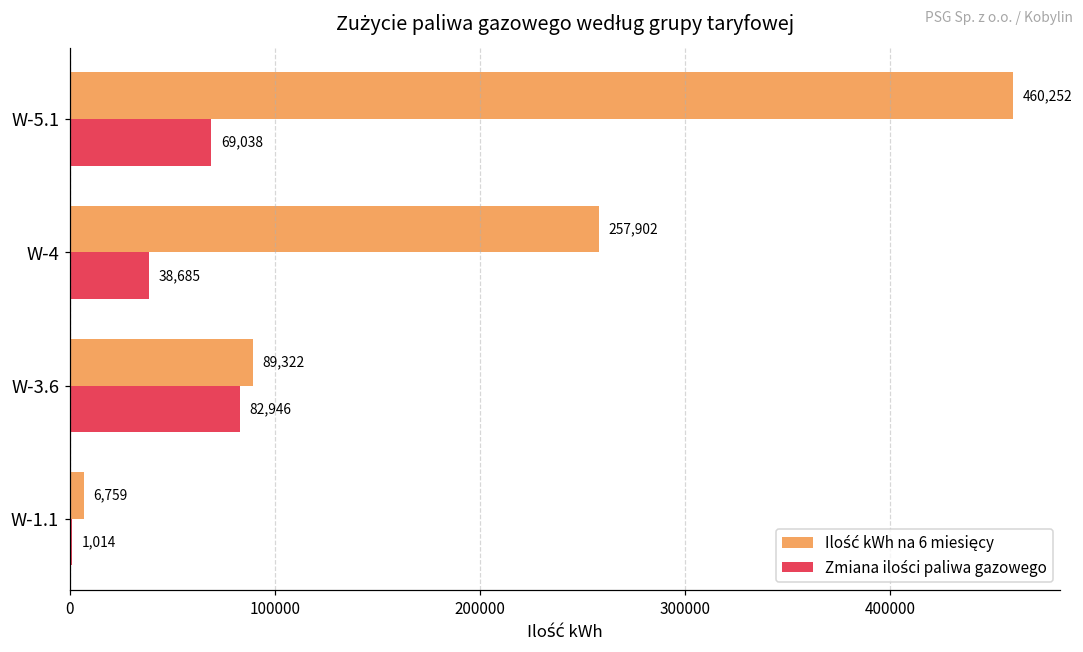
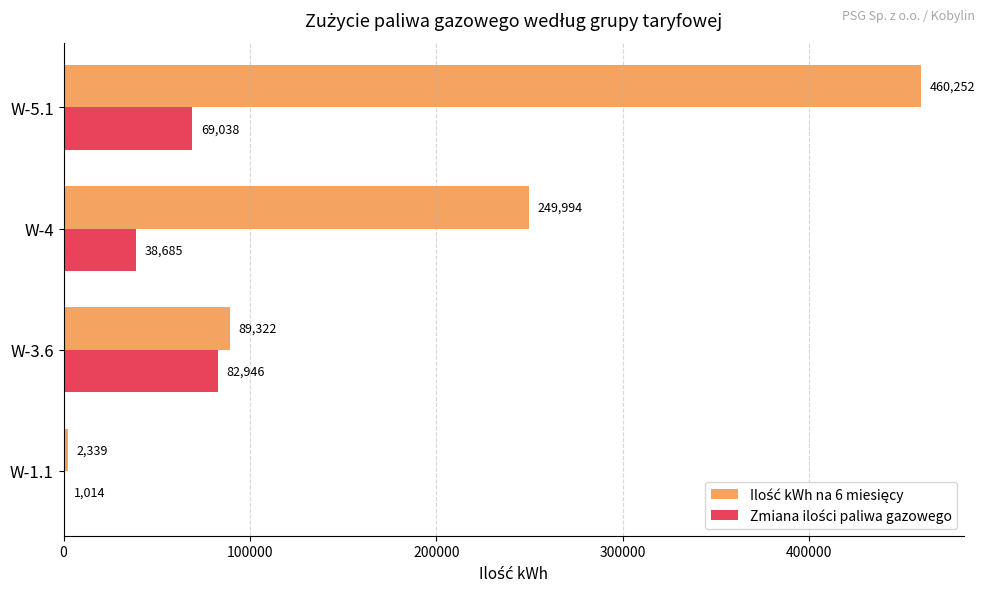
  {
    "Ilość kWh na 6 miesięcy": {
      "W-5.1": "460,252",
-     "W-4": "257,902",
+     "W-4": "249,994",
      "W-3.6": "89,322",
-     "W-1.1": "6,759"
+     "W-1.1": "2,339"
    },
    "Zmiana ilości paliwa gazowego": {
      "W-5.1": "69,038",
      "W-4": "38,685",
      "W-3.6": "82,946",
      "W-1.1": "1,014"
    }
  }
